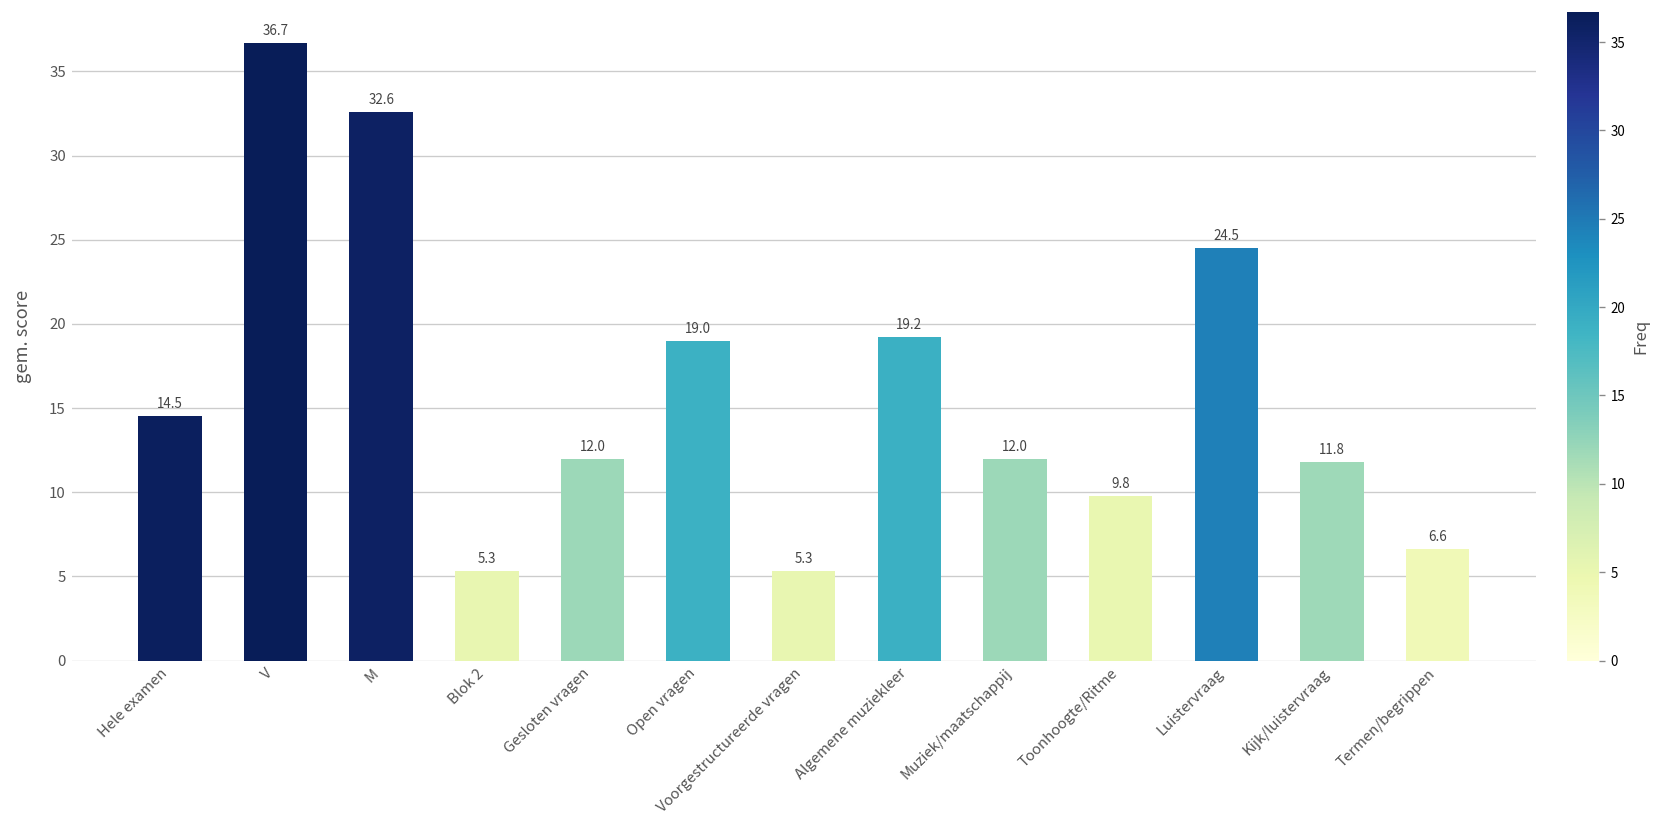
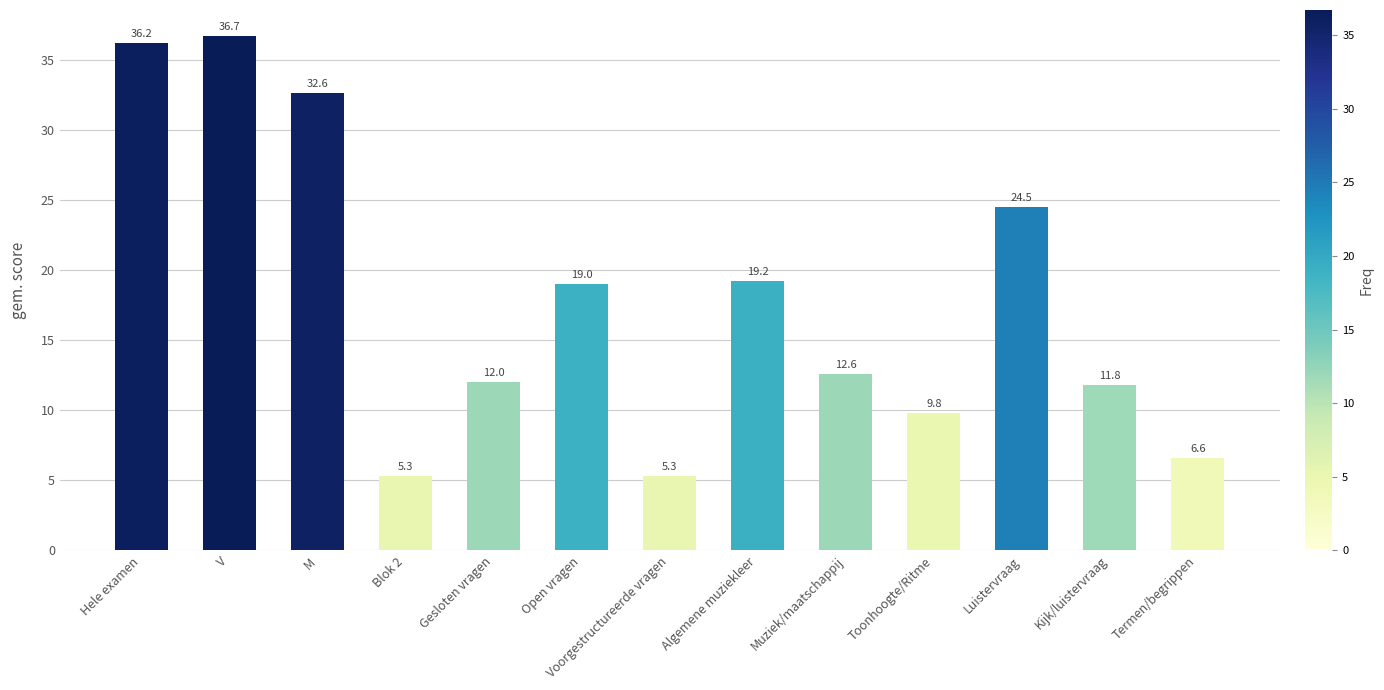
  {
-   "Hele examen": 14.5,
+   "Hele examen": 36.2,
    "V": 36.7,
    "M": 32.6,
    "Blok 2": 5.3,
    "Gesloten vragen": 12.0,
    "Open vragen": 19.0,
    "Voorgestructureerde vragen": 5.3,
    "Algemene muziekleer": 19.2,
-   "Muziek/maatschappij": 12.0,
+   "Muziek/maatschappij": 12.6,
    "Toonhoogte/Ritme": 9.8,
    "Luistervraag": 24.5,
    "Kijk/luistervraag": 11.8,
    "Termen/begrippen": 6.6
  }
